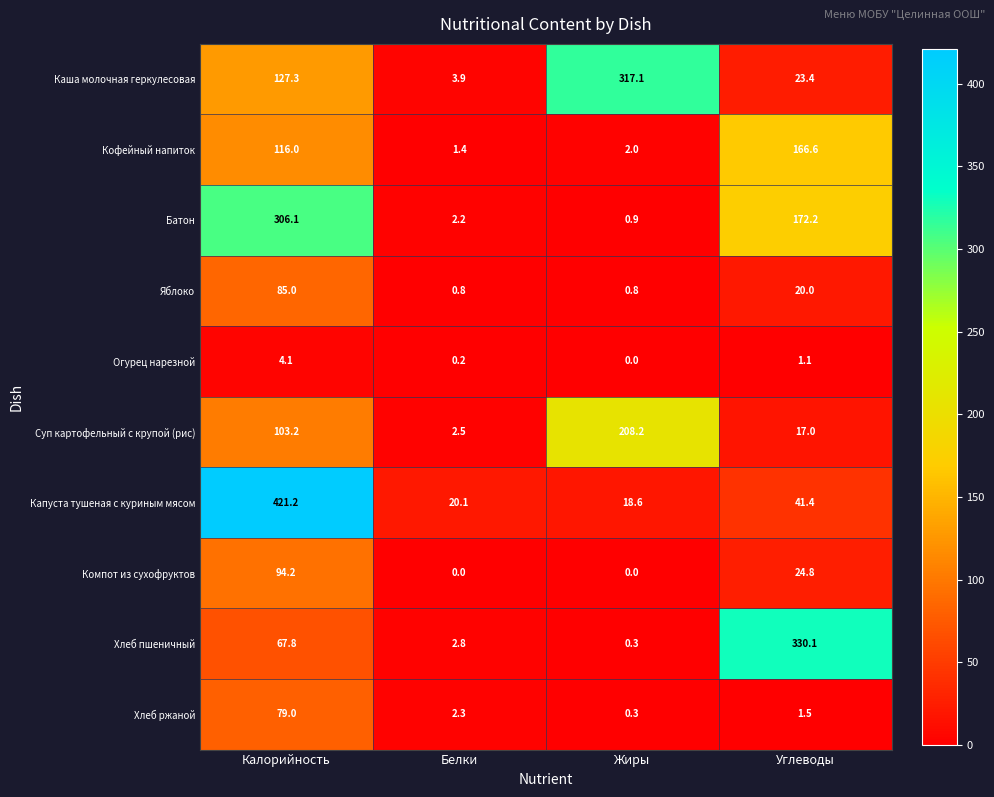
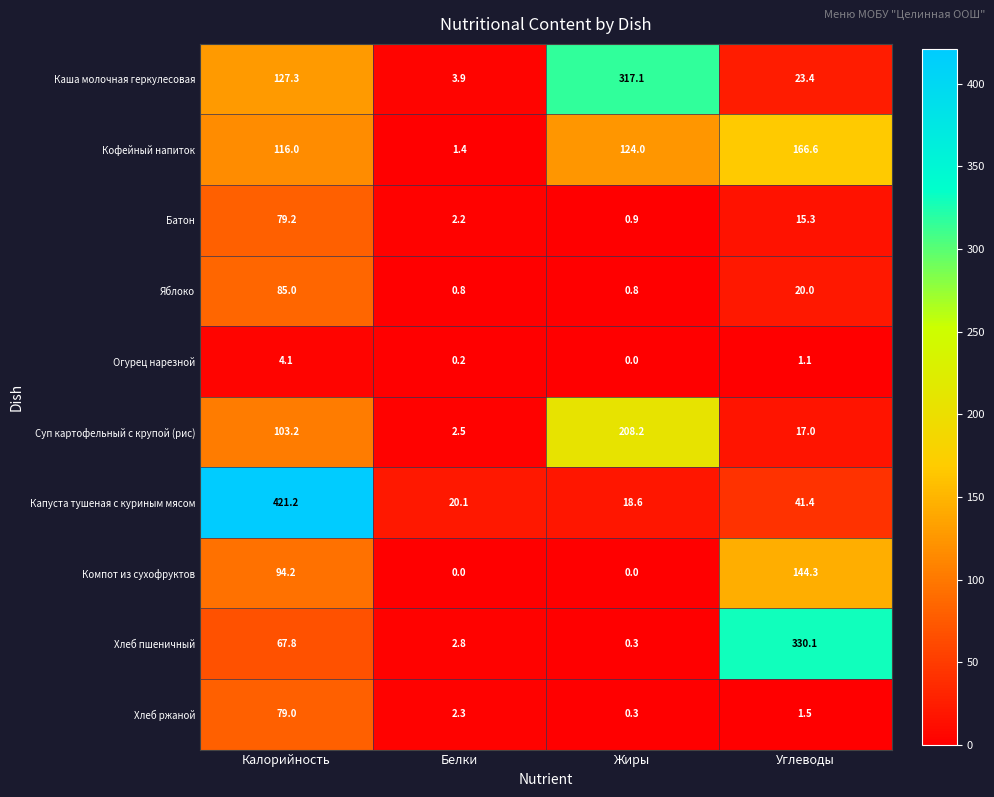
  {
    "Каша молочная геркулесовая": {
      "Калорийность": 127.3,
      "Белки": 3.9,
      "Жиры": 317.1,
      "Углеводы": 23.4
    },
    "Кофейный напиток": {
      "Калорийность": 116.0,
      "Белки": 1.4,
-     "Жиры": 2.0,
+     "Жиры": 124.0,
      "Углеводы": 166.6
    },
    "Батон": {
-     "Калорийность": 306.1,
+     "Калорийность": 79.2,
      "Белки": 2.2,
      "Жиры": 0.9,
-     "Углеводы": 172.2
+     "Углеводы": 15.3
    },
    "Яблоко": {
      "Калорийность": 85.0,
      "Белки": 0.8,
      "Жиры": 0.8,
      "Углеводы": 20.0
    },
    "Огурец нарезной": {
      "Калорийность": 4.1,
      "Белки": 0.2,
      "Жиры": 0.0,
      "Углеводы": 1.1
    },
    "Суп картофельный с крупой (рис)": {
      "Калорийность": 103.2,
      "Белки": 2.5,
      "Жиры": 208.2,
      "Углеводы": 17.0
    },
    "Капуста тушеная с куриным мясом": {
      "Калорийность": 421.2,
      "Белки": 20.1,
      "Жиры": 18.6,
      "Углеводы": 41.4
    },
    "Компот из сухофруктов": {
      "Калорийность": 94.2,
      "Белки": 0.0,
      "Жиры": 0.0,
-     "Углеводы": 24.8
+     "Углеводы": 144.3
    },
    "Хлеб пшеничный": {
      "Калорийность": 67.8,
      "Белки": 2.8,
      "Жиры": 0.3,
      "Углеводы": 330.1
    },
    "Хлеб ржаной": {
      "Калорийность": 79.0,
      "Белки": 2.3,
      "Жиры": 0.3,
      "Углеводы": 1.5
    }
  }
